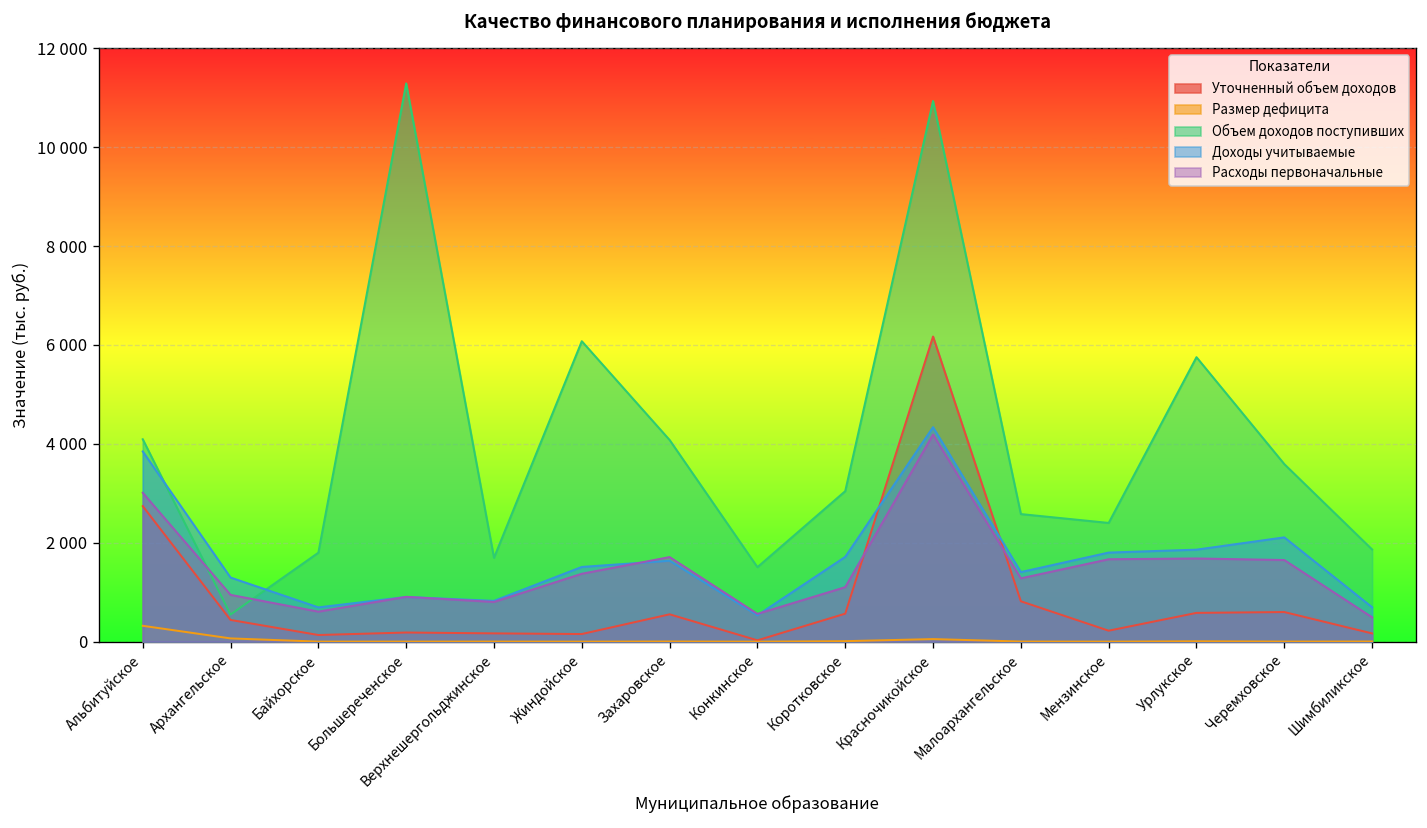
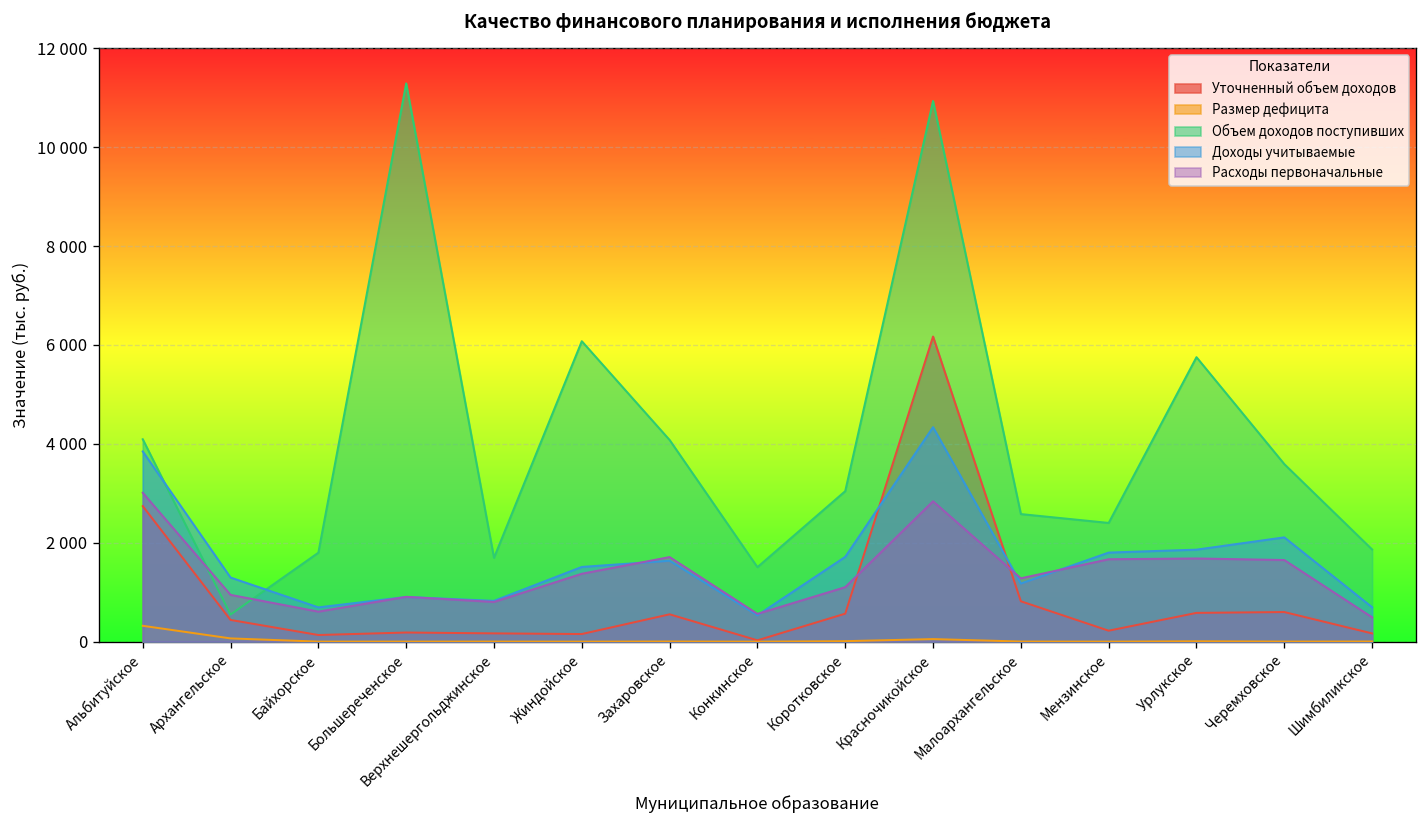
  {
    "Уточненный объем доходов": {
      "Альбитуйское": 2700,
      "Архангельское": 400,
      "Байхорское": 100,
      "Большереченское": 200,
      "Верхнешергольджинское": 200,
      "Жиндойское": 200,
      "Захаровское": 600,
      "Коротковское": 600,
      "Красночикойское": 6200,
      "Малоархангельское": 800,
      "Мензинское": 200,
      "Урлукское": 600,
      "Черемховское": 600,
      "Шимбиликское": 200
    },
    "Размер дефицита": {
      "Альбитуйское": 300,
      "Архангельское": 100,
      "Байхорское": 0,
      "Большереченское": 0,
      "Верхнешергольджинское": 0,
      "Жиндойское": 0,
      "Захаровское": 0,
      "Коротковское": 0,
      "Красночикойское": 100,
      "Малоархангельское": 0,
      "Мензинское": 0,
      "Урлукское": 0,
      "Черемховское": 0,
      "Шимбиликское": 0
    },
    "Объем доходов поступивших": {
      "Альбитуйское": 4100,
      "Архангельское": 500,
      "Байхорское": 1800,
      "Большереченское": 11300,
      "Верхнешергольджинское": 1700,
      "Жиндойское": 6100,
      "Захаровское": 4100,
      "Конкинское": 1500,
      "Коротковское": 3000,
      "Красночикойское": 10900,
      "Малоархангельское": 2600,
      "Мензинское": 2400,
      "Урлукское": 5800,
      "Черемховское": 3600,
      "Шимбиликское": 1900
    },
    "Доходы учитываемые": {
      "Альбитуйское": 3800,
      "Архангельское": 1300,
      "Байхорское": 700,
      "Жиндойское": 1500,
      "Захаровское": 1600,
      "Коротковское": 1700,
      "Красночикойское": 4300,
-     "Малоархангельское": 1400,
+     "Малоархангельское": 1200,
      "Мензинское": 1800,
      "Урлукское": 1900,
      "Черемховское": 2100,
      "Шимбиликское": 700
    },
    "Расходы первоначальные": {
      "Альбитуйское": 3000,
      "Архангельское": 900,
      "Байхорское": 600,
      "Жиндойское": 1400,
      "Захаровское": 1700,
      "Коротковское": 1100,
-     "Красночикойское": 4200,
+     "Красночикойское": 2800,
      "Малоархангельское": 1300,
      "Мензинское": 1700,
      "Урлукское": 1700,
      "Черемховское": 1700,
      "Шимбиликское": 500
    }
  }
